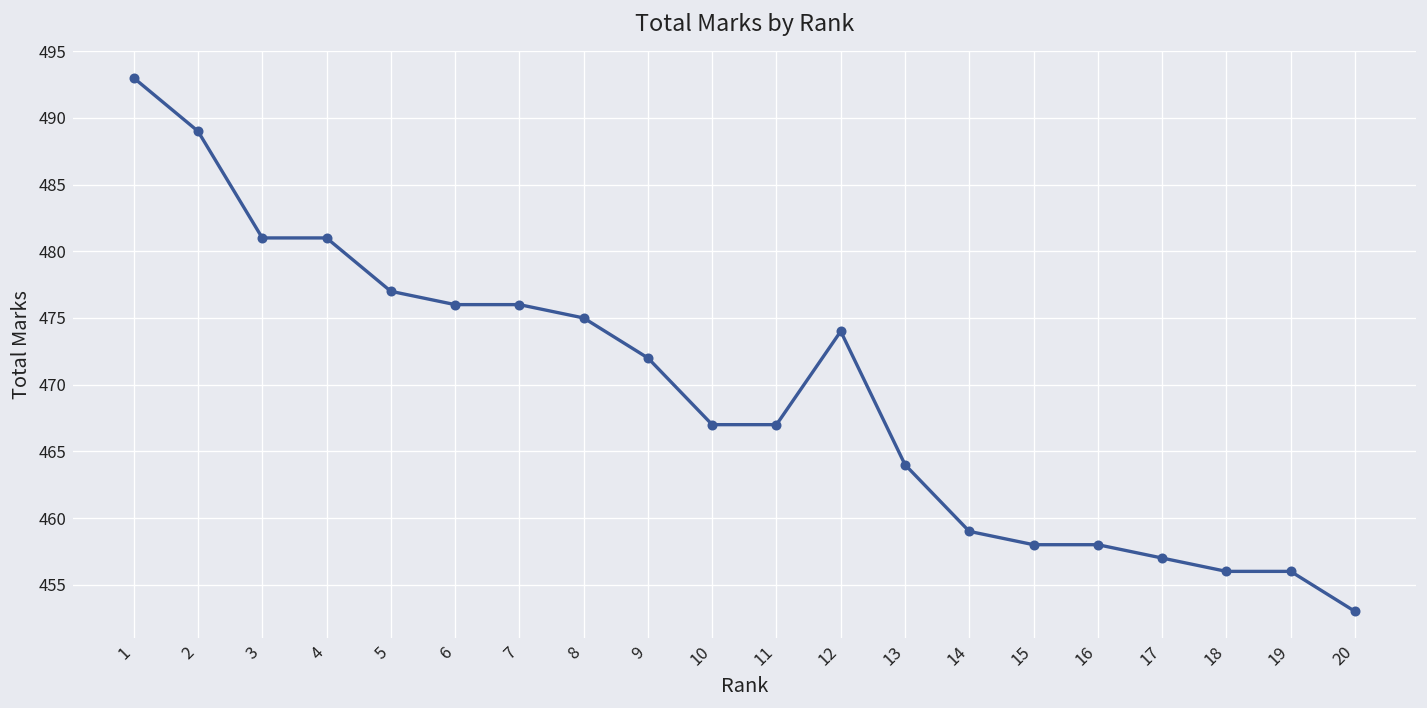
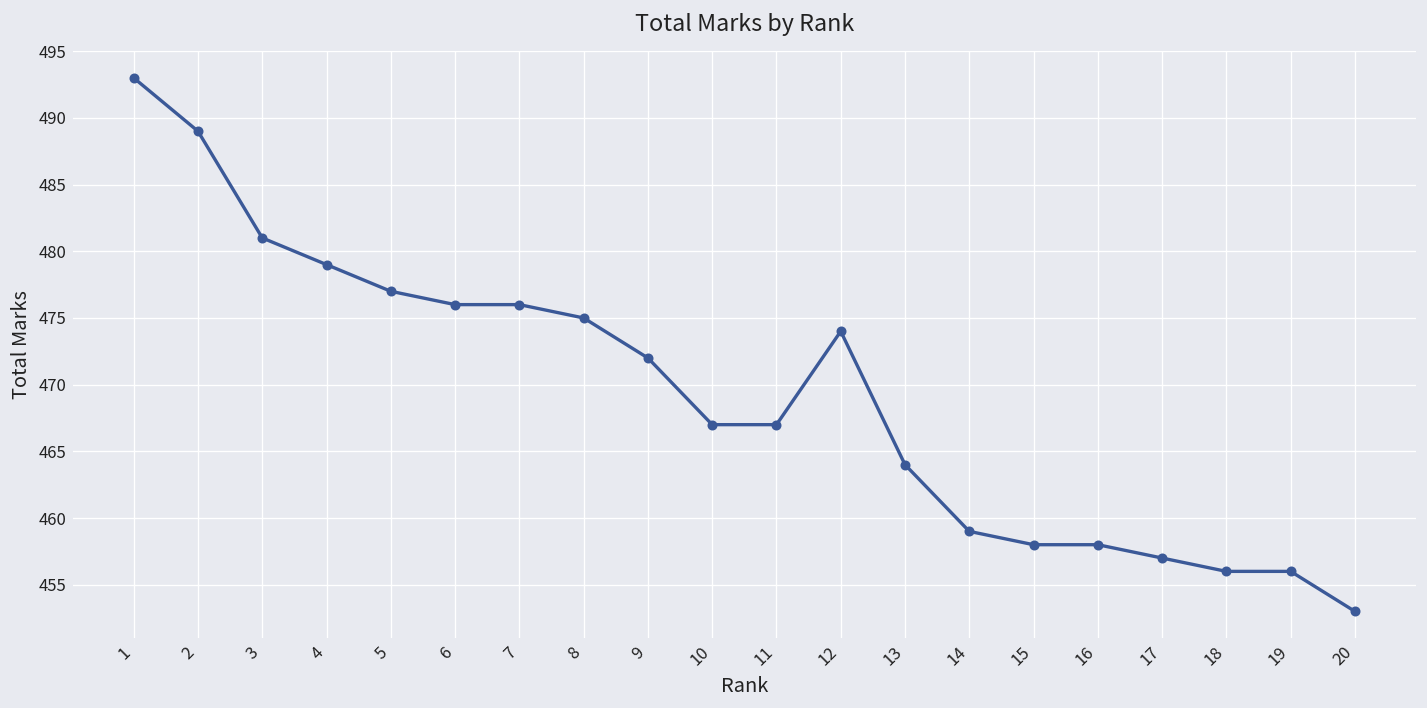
  {
    "1": 493,
    "2": 489,
    "3": 481,
-   "4": 481,
+   "4": 479,
    "5": 477,
    "6": 476,
    "7": 476,
    "8": 475,
    "9": 472,
    "10": 467,
    "11": 467,
    "12": 474,
    "13": 464,
    "14": 459,
    "15": 458,
    "16": 458,
    "17": 457,
    "18": 456,
    "19": 456,
    "20": 453
  }
